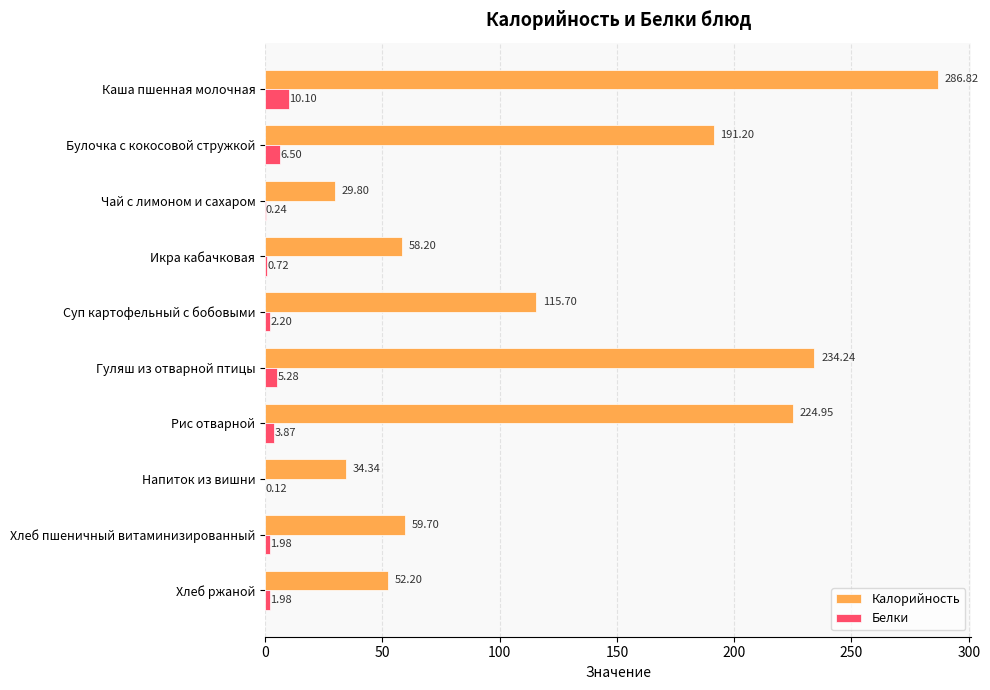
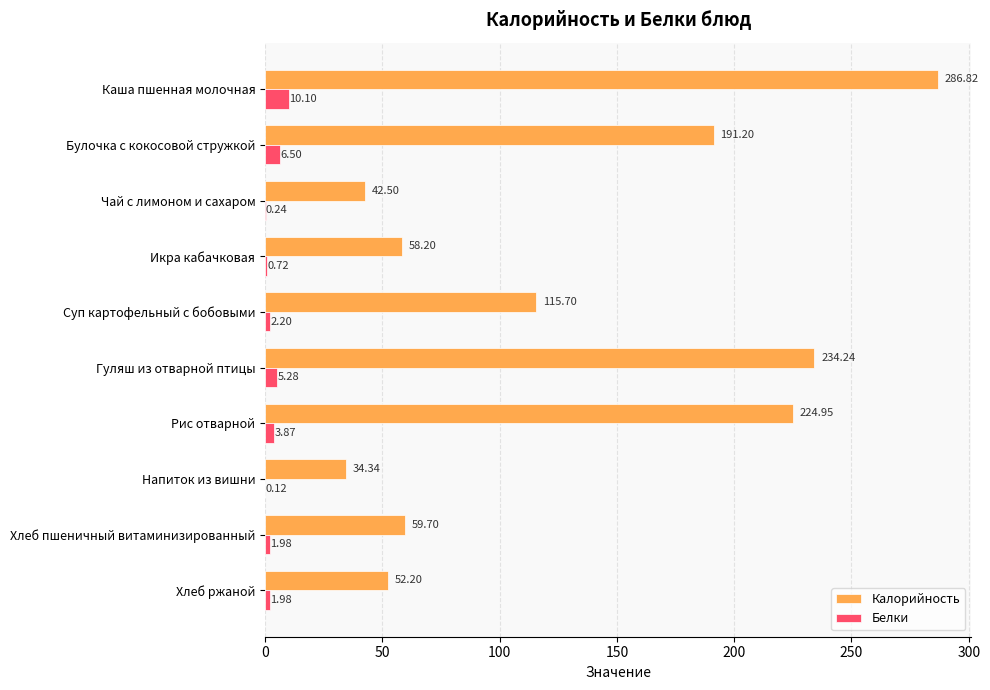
  {
    "Калорийность": {
      "Каша пшенная молочная": 286.82,
      "Булочка с кокосовой стружкой": 191.20,
-     "Чай с лимоном и сахаром": 29.80,
+     "Чай с лимоном и сахаром": 42.50,
      "Икра кабачковая": 58.20,
      "Суп картофельный с бобовыми": 115.70,
      "Гуляш из отварной птицы": 234.24,
      "Рис отварной": 224.95,
      "Напиток из вишни": 34.34,
      "Хлеб пшеничный витаминизированный": 59.70,
      "Хлеб ржаной": 52.20
    },
    "Белки": {
      "Каша пшенная молочная": 10.10,
      "Булочка с кокосовой стружкой": 6.50,
      "Чай с лимоном и сахаром": 0.24,
      "Икра кабачковая": 0.72,
      "Суп картофельный с бобовыми": 2.20,
      "Гуляш из отварной птицы": 5.28,
      "Рис отварной": 3.87,
      "Напиток из вишни": 0.12,
      "Хлеб пшеничный витаминизированный": 1.98,
      "Хлеб ржаной": 1.98
    }
  }
